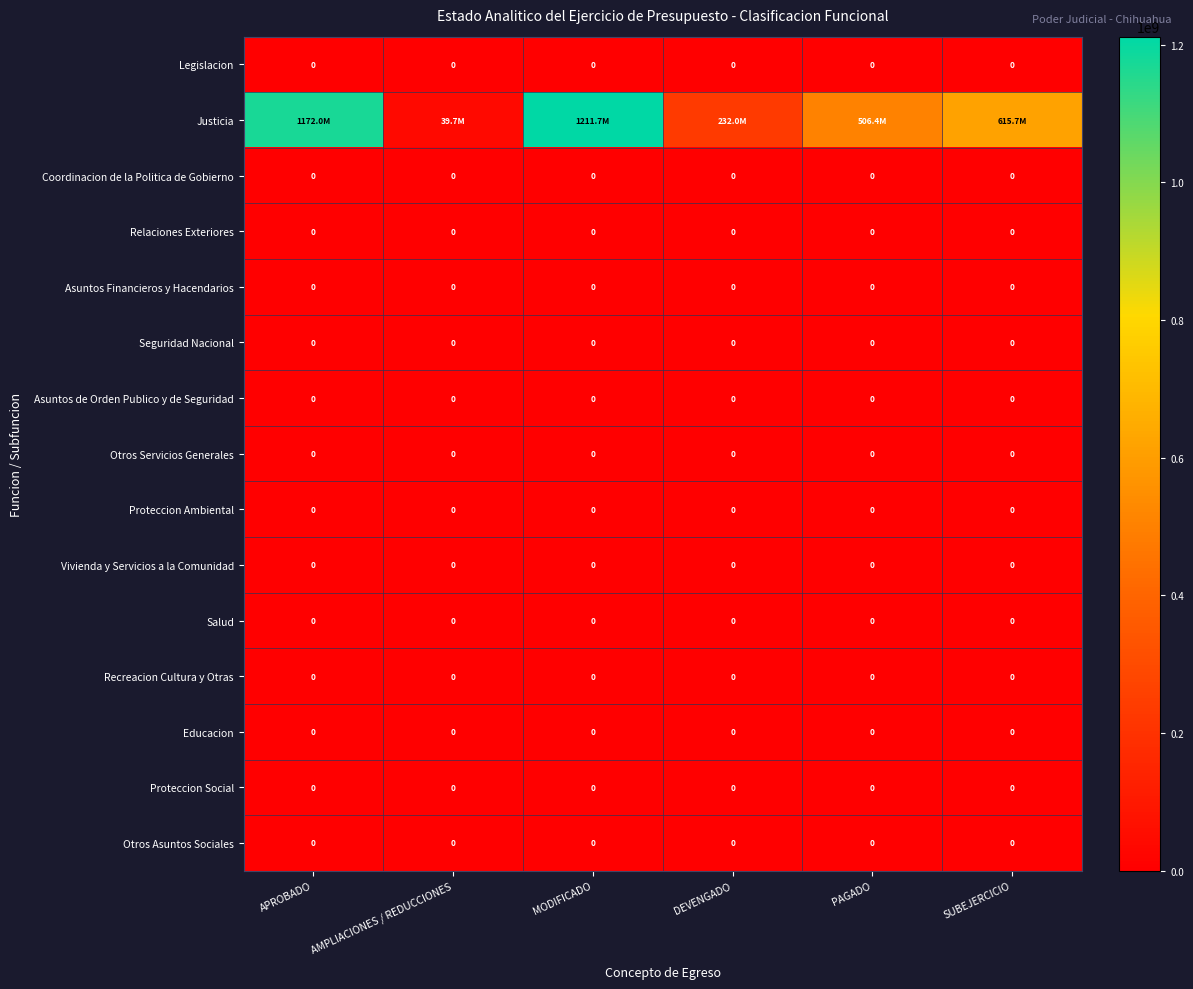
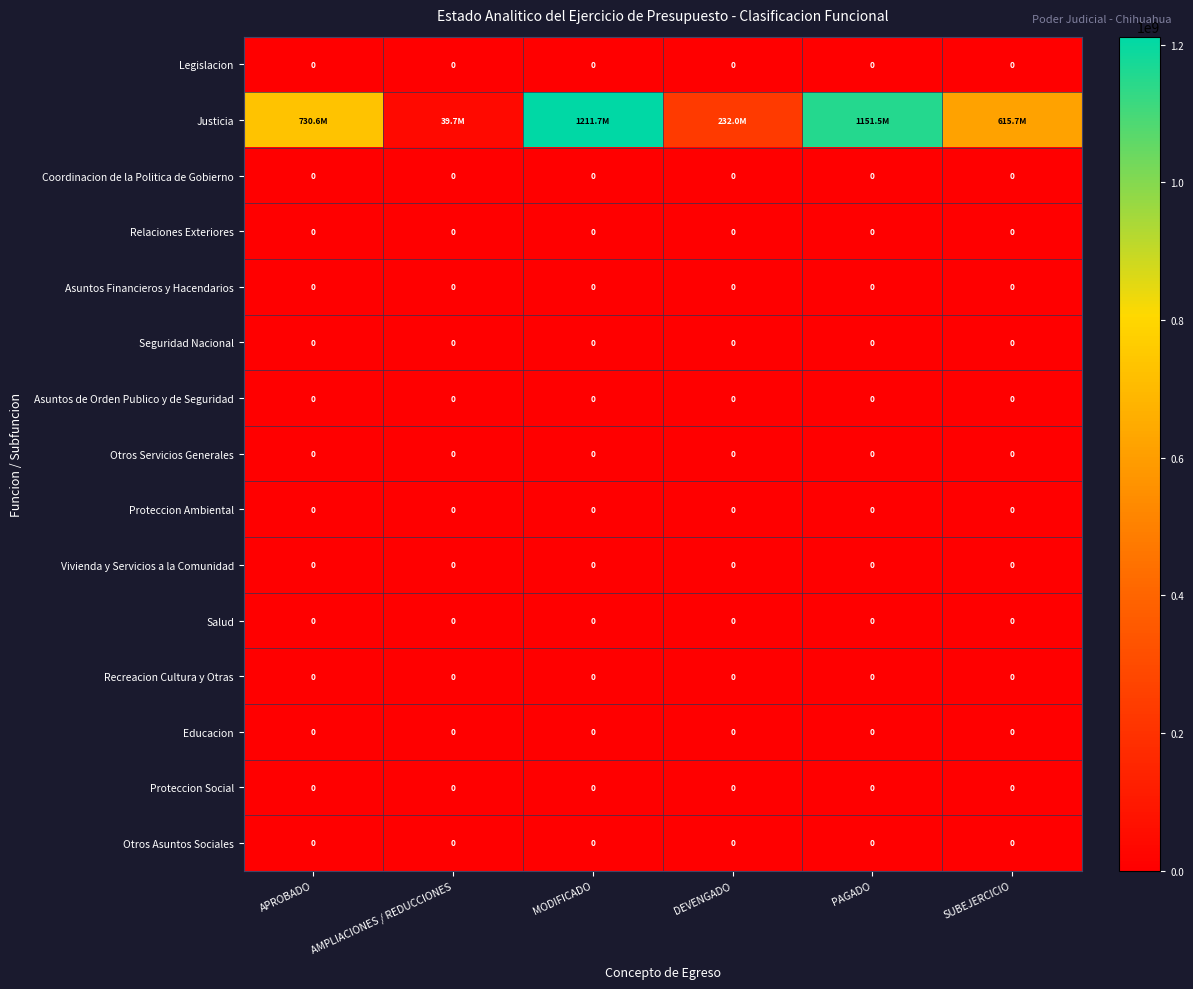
  {
    "Legislacion": {
      "APROBADO": "0",
      "AMPLIACIONES / REDUCCIONES": "0",
      "MODIFICADO": "0",
      "DEVENGADO": "0",
      "PAGADO": "0",
      "SUBEJERCICIO": "0"
    },
    "Justicia": {
-     "APROBADO": "1172.0M",
+     "APROBADO": "730.6M",
      "AMPLIACIONES / REDUCCIONES": "39.7M",
      "MODIFICADO": "1211.7M",
      "DEVENGADO": "232.0M",
-     "PAGADO": "506.4M",
+     "PAGADO": "1151.5M",
      "SUBEJERCICIO": "615.7M"
    },
    "Coordinacion de la Politica de Gobierno": {
      "APROBADO": "0",
      "AMPLIACIONES / REDUCCIONES": "0",
      "MODIFICADO": "0",
      "DEVENGADO": "0",
      "PAGADO": "0",
      "SUBEJERCICIO": "0"
    },
    "Relaciones Exteriores": {
      "APROBADO": "0",
      "AMPLIACIONES / REDUCCIONES": "0",
      "MODIFICADO": "0",
      "DEVENGADO": "0",
      "PAGADO": "0",
      "SUBEJERCICIO": "0"
    },
    "Asuntos Financieros y Hacendarios": {
      "APROBADO": "0",
      "AMPLIACIONES / REDUCCIONES": "0",
      "MODIFICADO": "0",
      "DEVENGADO": "0",
      "PAGADO": "0",
      "SUBEJERCICIO": "0"
    },
    "Seguridad Nacional": {
      "APROBADO": "0",
      "AMPLIACIONES / REDUCCIONES": "0",
      "MODIFICADO": "0",
      "DEVENGADO": "0",
      "PAGADO": "0",
      "SUBEJERCICIO": "0"
    },
    "Asuntos de Orden Publico y de Seguridad": {
      "APROBADO": "0",
      "AMPLIACIONES / REDUCCIONES": "0",
      "MODIFICADO": "0",
      "DEVENGADO": "0",
      "PAGADO": "0",
      "SUBEJERCICIO": "0"
    },
    "Otros Servicios Generales": {
      "APROBADO": "0",
      "AMPLIACIONES / REDUCCIONES": "0",
      "MODIFICADO": "0",
      "DEVENGADO": "0",
      "PAGADO": "0",
      "SUBEJERCICIO": "0"
    },
    "Proteccion Ambiental": {
      "APROBADO": "0",
      "AMPLIACIONES / REDUCCIONES": "0",
      "MODIFICADO": "0",
      "DEVENGADO": "0",
      "PAGADO": "0",
      "SUBEJERCICIO": "0"
    },
    "Vivienda y Servicios a la Comunidad": {
      "APROBADO": "0",
      "AMPLIACIONES / REDUCCIONES": "0",
      "MODIFICADO": "0",
      "DEVENGADO": "0",
      "PAGADO": "0",
      "SUBEJERCICIO": "0"
    },
    "Salud": {
      "APROBADO": "0",
      "AMPLIACIONES / REDUCCIONES": "0",
      "MODIFICADO": "0",
      "DEVENGADO": "0",
      "PAGADO": "0",
      "SUBEJERCICIO": "0"
    },
    "Recreacion Cultura y Otras": {
      "APROBADO": "0",
      "AMPLIACIONES / REDUCCIONES": "0",
      "MODIFICADO": "0",
      "DEVENGADO": "0",
      "PAGADO": "0",
      "SUBEJERCICIO": "0"
    },
    "Educacion": {
      "APROBADO": "0",
      "AMPLIACIONES / REDUCCIONES": "0",
      "MODIFICADO": "0",
      "DEVENGADO": "0",
      "PAGADO": "0",
      "SUBEJERCICIO": "0"
    },
    "Proteccion Social": {
      "APROBADO": "0",
      "AMPLIACIONES / REDUCCIONES": "0",
      "MODIFICADO": "0",
      "DEVENGADO": "0",
      "PAGADO": "0",
      "SUBEJERCICIO": "0"
    },
    "Otros Asuntos Sociales": {
      "APROBADO": "0",
      "AMPLIACIONES / REDUCCIONES": "0",
      "MODIFICADO": "0",
      "DEVENGADO": "0",
      "PAGADO": "0",
      "SUBEJERCICIO": "0"
    }
  }
